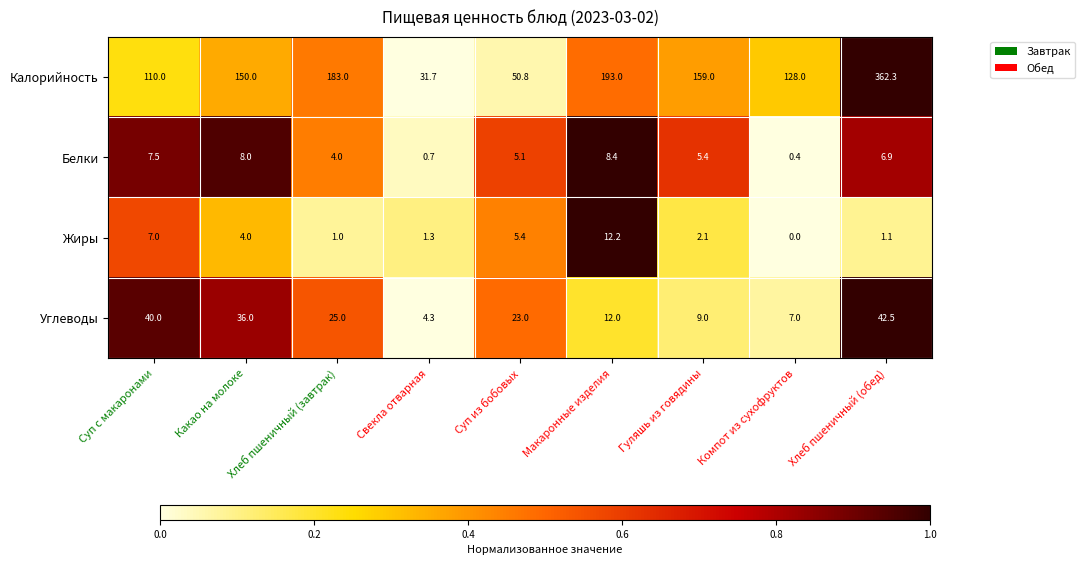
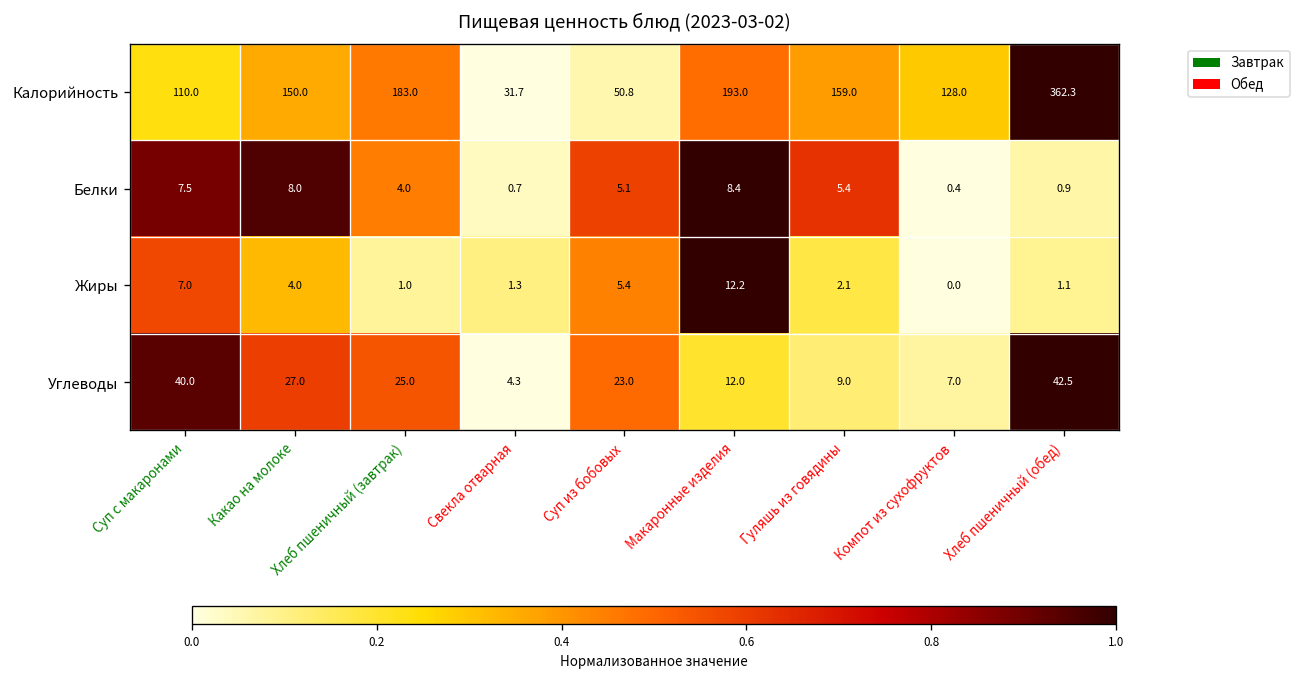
  {
    "Калорийность": {
      "Суп с макаронами": 110.0,
      "Какао на молоке": 150.0,
      "Хлеб пшеничный (завтрак)": 183.0,
      "Свекла отварная": 31.7,
      "Суп из бобовых": 50.8,
      "Макаронные изделия": 193.0,
      "Гуляшь из говядины": 159.0,
      "Компот из сухофруктов": 128.0,
      "Хлеб пшеничный (обед)": 362.3
    },
    "Белки": {
      "Суп с макаронами": 7.5,
      "Какао на молоке": 8.0,
      "Хлеб пшеничный (завтрак)": 4.0,
      "Свекла отварная": 0.7,
      "Суп из бобовых": 5.1,
      "Макаронные изделия": 8.4,
      "Гуляшь из говядины": 5.4,
      "Компот из сухофруктов": 0.4,
-     "Хлеб пшеничный (обед)": 6.9
+     "Хлеб пшеничный (обед)": 0.9
    },
    "Жиры": {
      "Суп с макаронами": 7.0,
      "Какао на молоке": 4.0,
      "Хлеб пшеничный (завтрак)": 1.0,
      "Свекла отварная": 1.3,
      "Суп из бобовых": 5.4,
      "Макаронные изделия": 12.2,
      "Гуляшь из говядины": 2.1,
      "Компот из сухофруктов": 0.0,
      "Хлеб пшеничный (обед)": 1.1
    },
    "Углеводы": {
      "Суп с макаронами": 40.0,
-     "Какао на молоке": 36.0,
+     "Какао на молоке": 27.0,
      "Хлеб пшеничный (завтрак)": 25.0,
      "Свекла отварная": 4.3,
      "Суп из бобовых": 23.0,
      "Макаронные изделия": 12.0,
      "Гуляшь из говядины": 9.0,
      "Компот из сухофруктов": 7.0,
      "Хлеб пшеничный (обед)": 42.5
    }
  }
